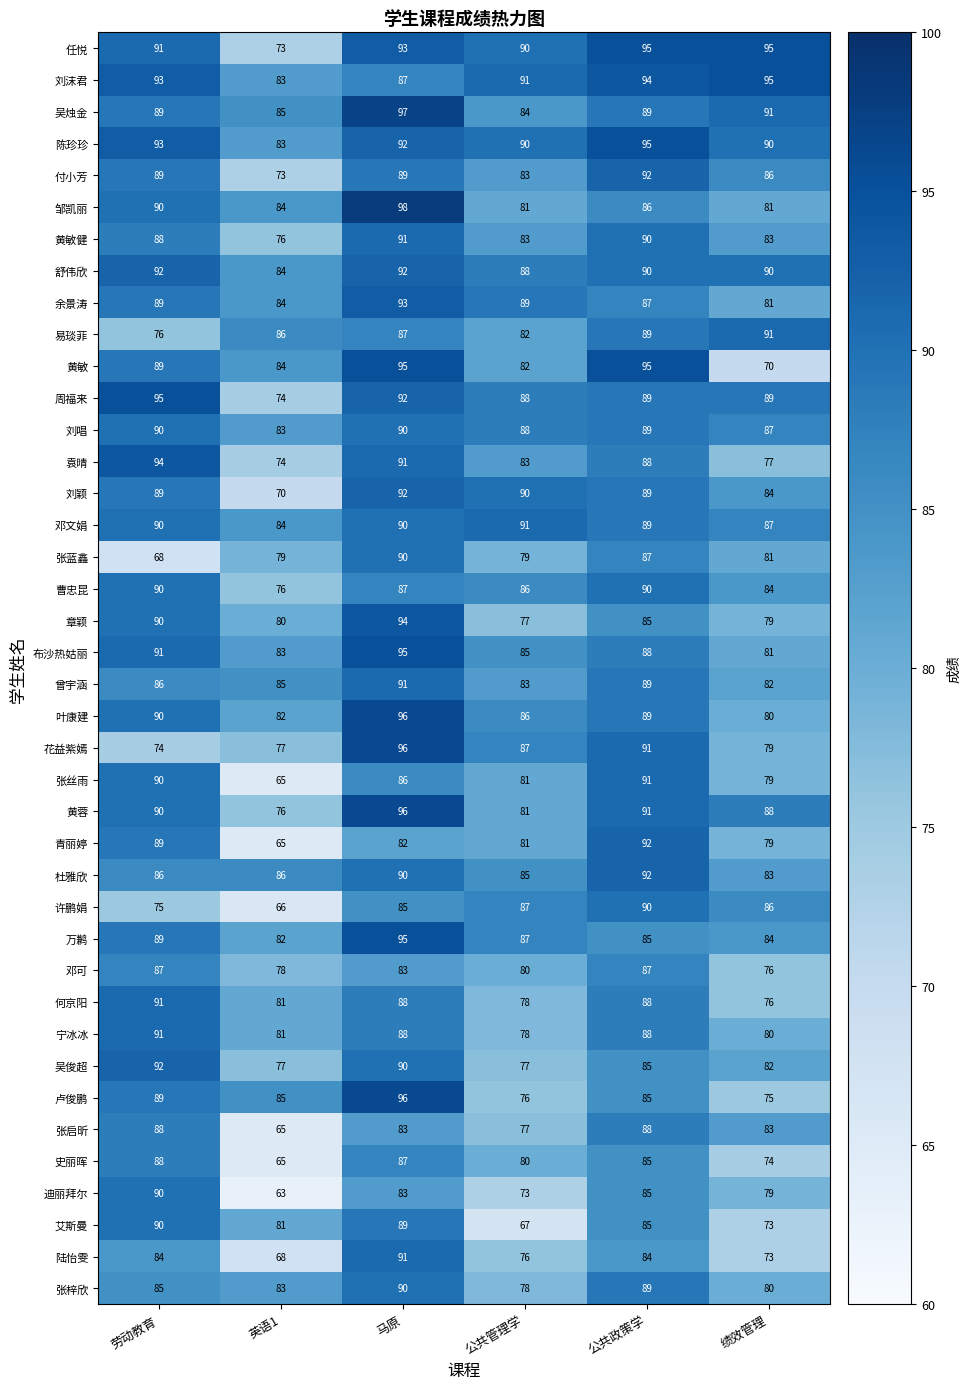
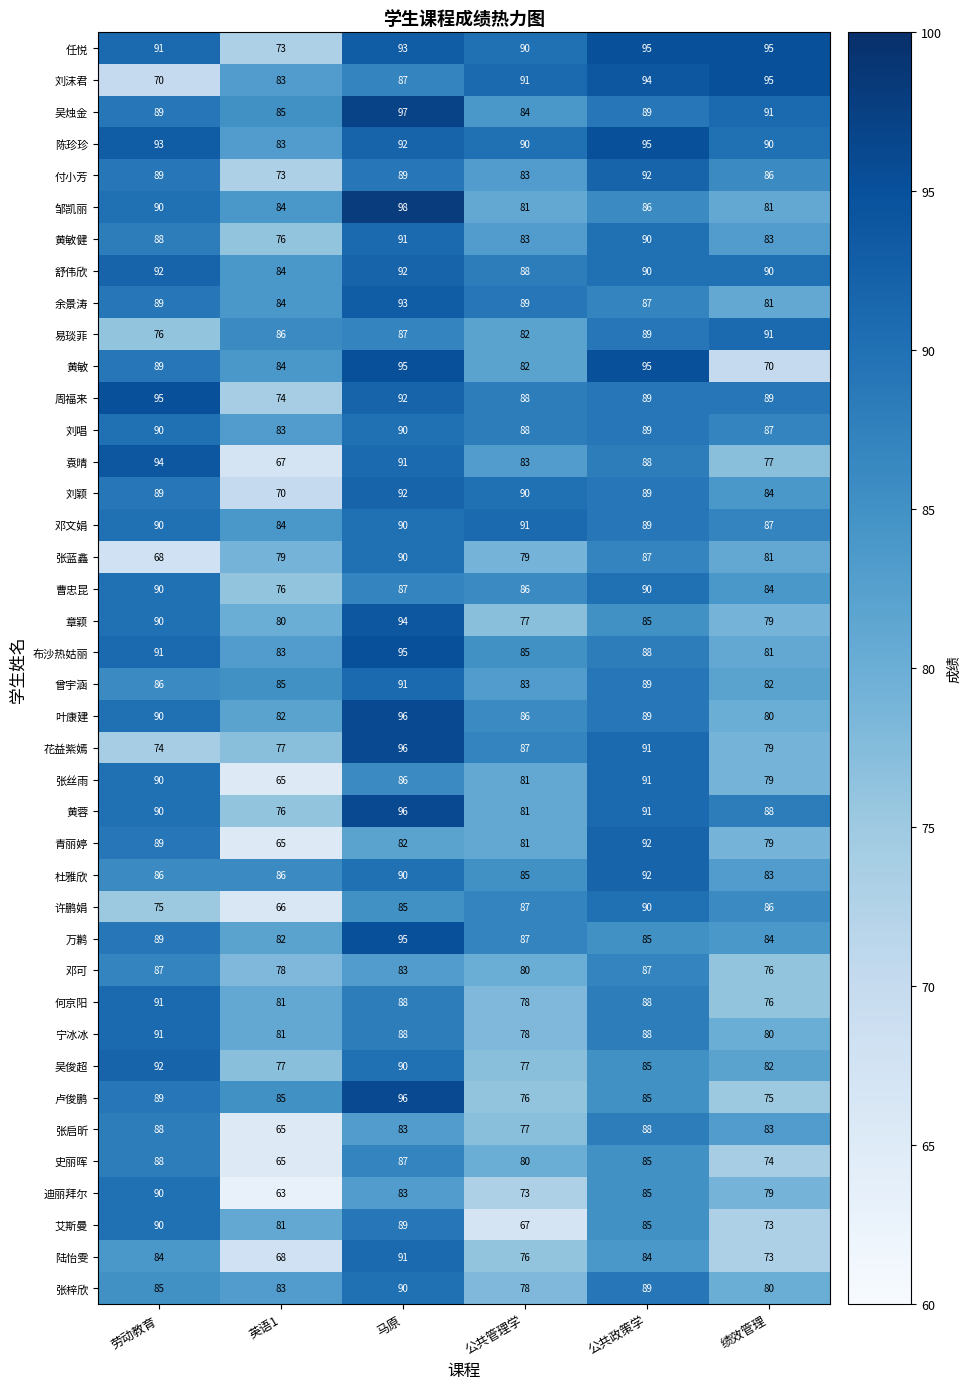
  {
    "刘沫君": {
-     "劳动教育": 93,
+     "劳动教育": 70,
      "英语1": 83,
      "马原": 87,
      "公共管理学": 91,
      "公共政策学": 94,
      "绩效管理": 95
    },
    "袁晴": {
      "劳动教育": 94,
-     "英语1": 74,
+     "英语1": 67,
      "马原": 91,
      "公共管理学": 83,
      "公共政策学": 88,
      "绩效管理": 77
    }
  }
